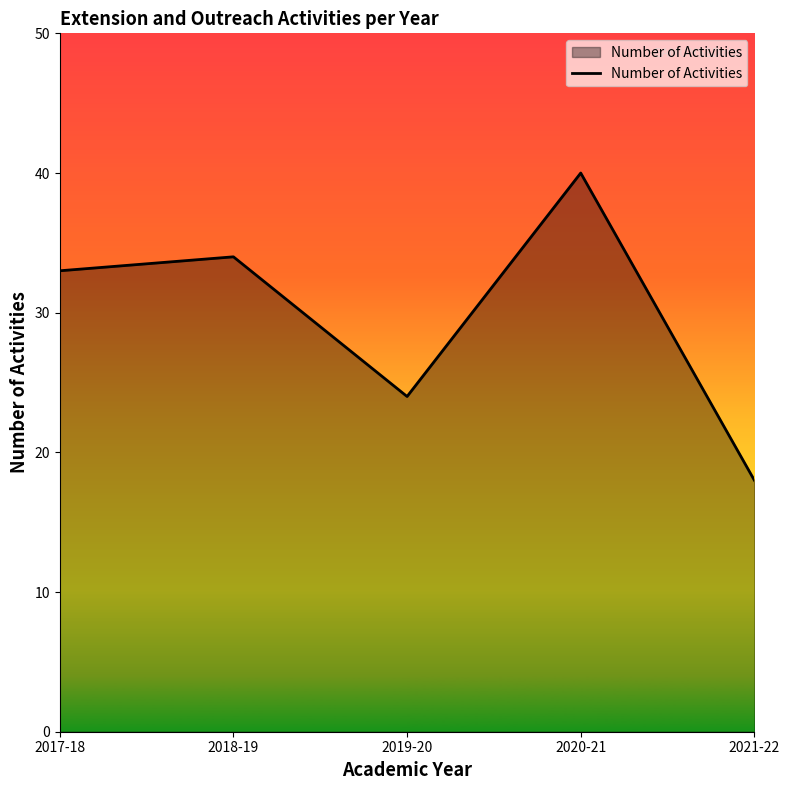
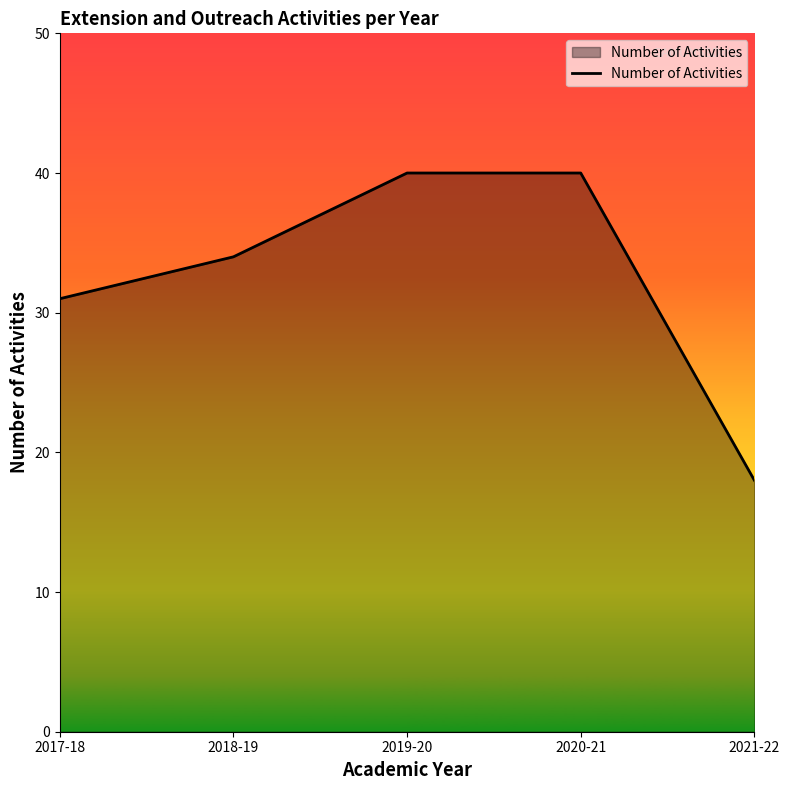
  {
-   "2017-18": 33,
+   "2017-18": 31,
    "2018-19": 34,
-   "2019-20": 24,
+   "2019-20": 40,
    "2020-21": 40,
    "2021-22": 18
  }
